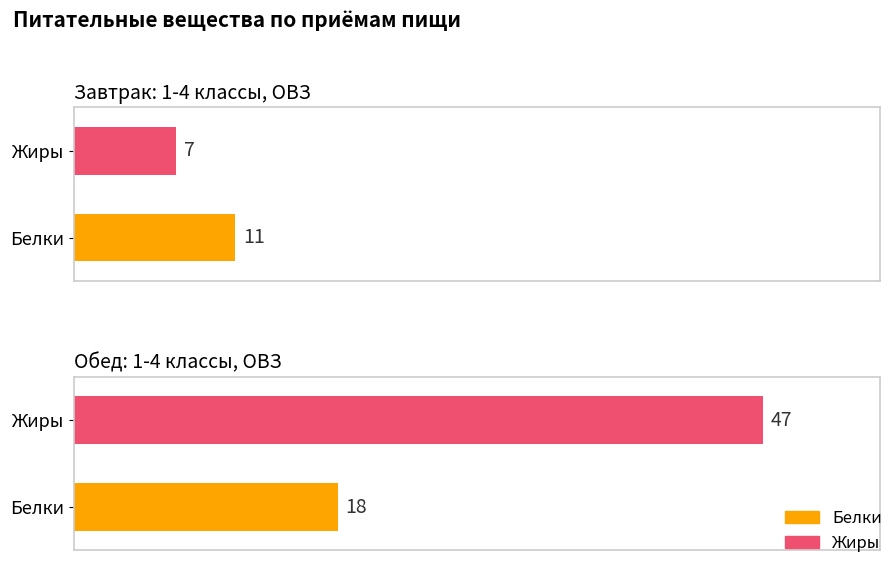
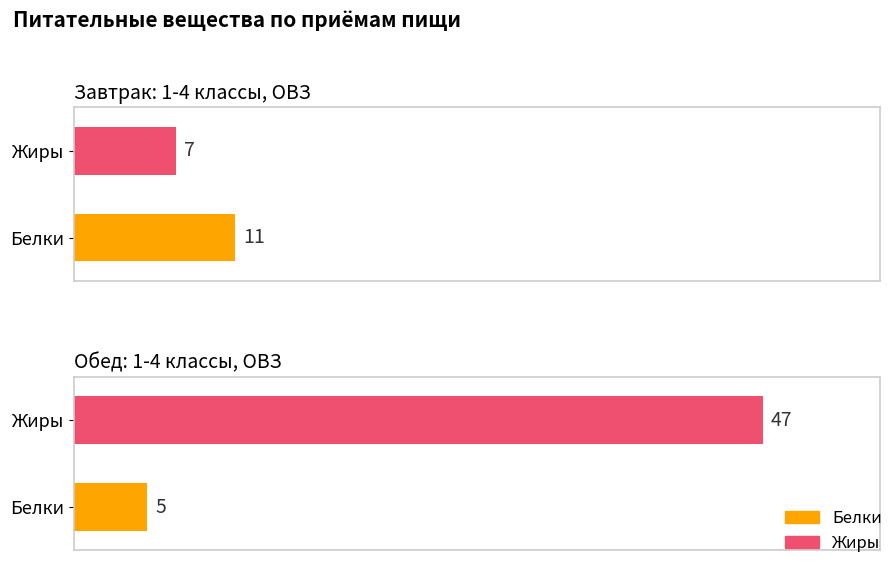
  {
    "Завтрак: 1-4 классы, ОВЗ": {
      "Жиры": 7,
      "Белки": 11
    },
    "Обед: 1-4 классы, ОВЗ": {
      "Жиры": 47,
-     "Белки": 18
+     "Белки": 5
    }
  }
